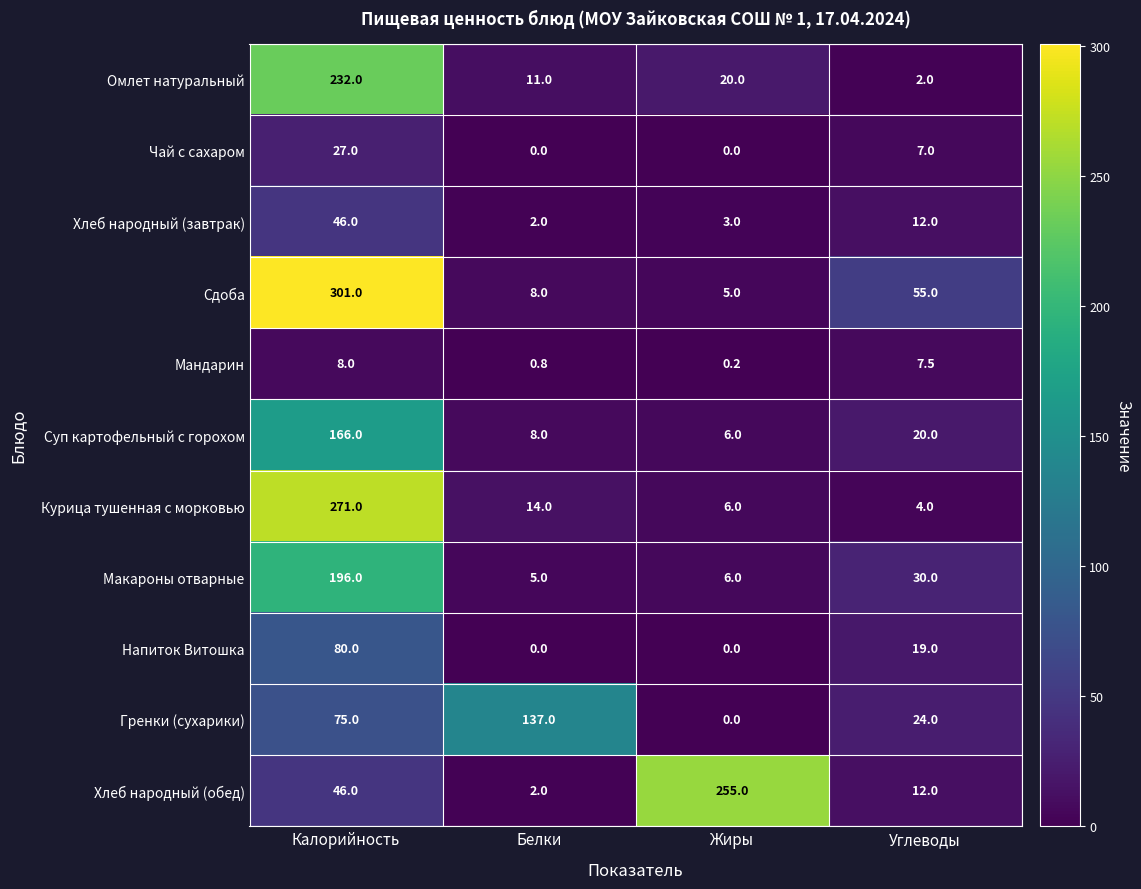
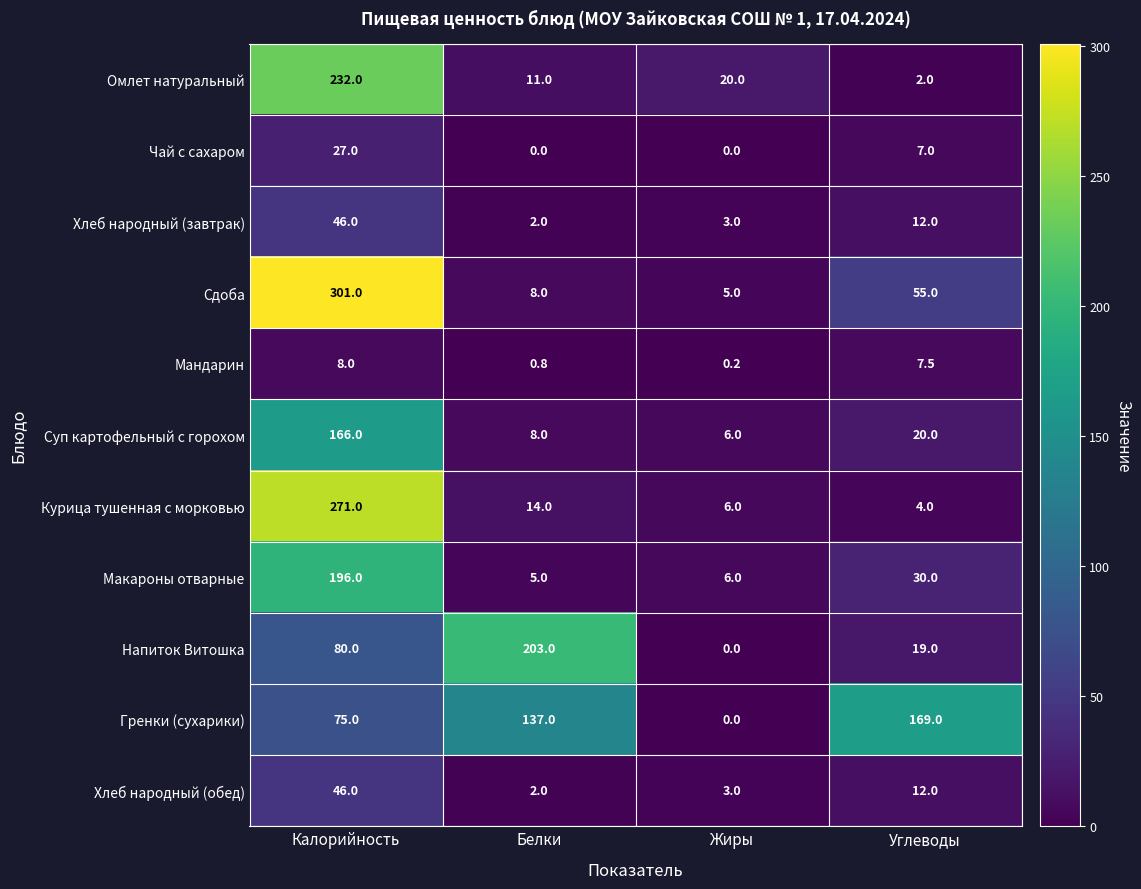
  {
    "Омлет натуральный": {
      "Калорийность": 232.0,
      "Белки": 11.0,
      "Жиры": 20.0,
      "Углеводы": 2.0
    },
    "Чай с сахаром": {
      "Калорийность": 27.0,
      "Белки": 0.0,
      "Жиры": 0.0,
      "Углеводы": 7.0
    },
    "Хлеб народный (завтрак)": {
      "Калорийность": 46.0,
      "Белки": 2.0,
      "Жиры": 3.0,
      "Углеводы": 12.0
    },
    "Сдоба": {
      "Калорийность": 301.0,
      "Белки": 8.0,
      "Жиры": 5.0,
      "Углеводы": 55.0
    },
    "Мандарин": {
      "Калорийность": 8.0,
      "Белки": 0.8,
      "Жиры": 0.2,
      "Углеводы": 7.5
    },
    "Суп картофельный с горохом": {
      "Калорийность": 166.0,
      "Белки": 8.0,
      "Жиры": 6.0,
      "Углеводы": 20.0
    },
    "Курица тушенная с морковью": {
      "Калорийность": 271.0,
      "Белки": 14.0,
      "Жиры": 6.0,
      "Углеводы": 4.0
    },
    "Макароны отварные": {
      "Калорийность": 196.0,
      "Белки": 5.0,
      "Жиры": 6.0,
      "Углеводы": 30.0
    },
    "Напиток Витошка": {
      "Калорийность": 80.0,
-     "Белки": 0.0,
+     "Белки": 203.0,
      "Жиры": 0.0,
      "Углеводы": 19.0
    },
    "Гренки (сухарики)": {
      "Калорийность": 75.0,
      "Белки": 137.0,
      "Жиры": 0.0,
-     "Углеводы": 24.0
+     "Углеводы": 169.0
    },
    "Хлеб народный (обед)": {
      "Калорийность": 46.0,
      "Белки": 2.0,
-     "Жиры": 255.0,
+     "Жиры": 3.0,
      "Углеводы": 12.0
    }
  }
